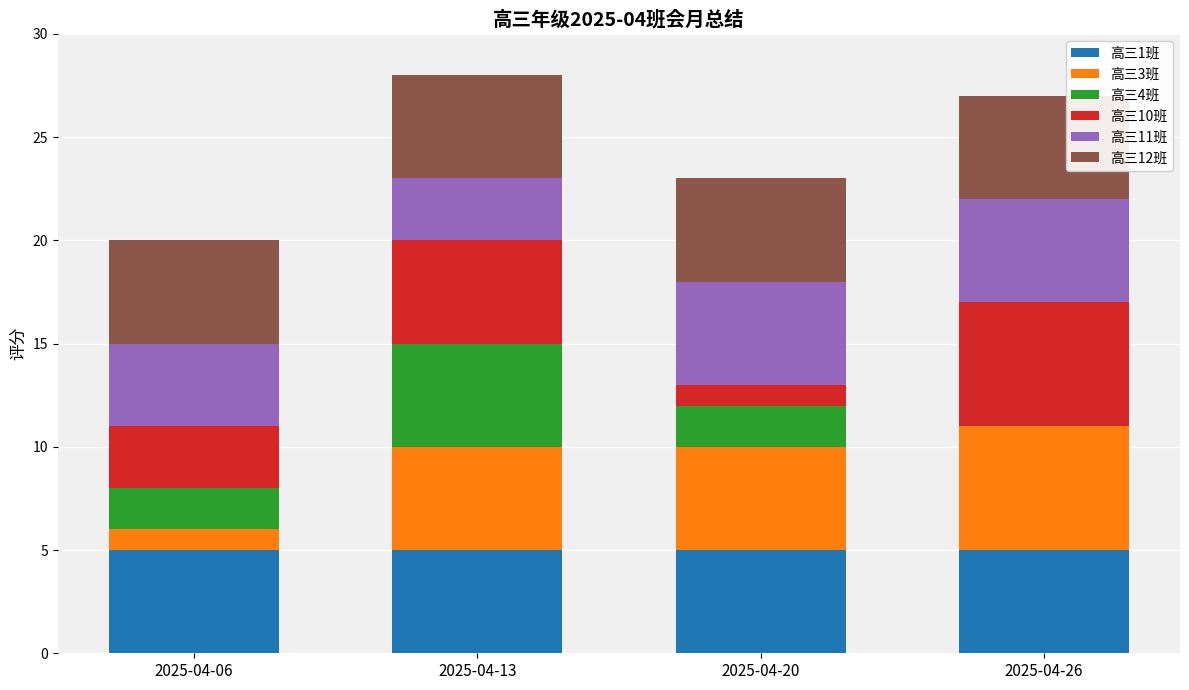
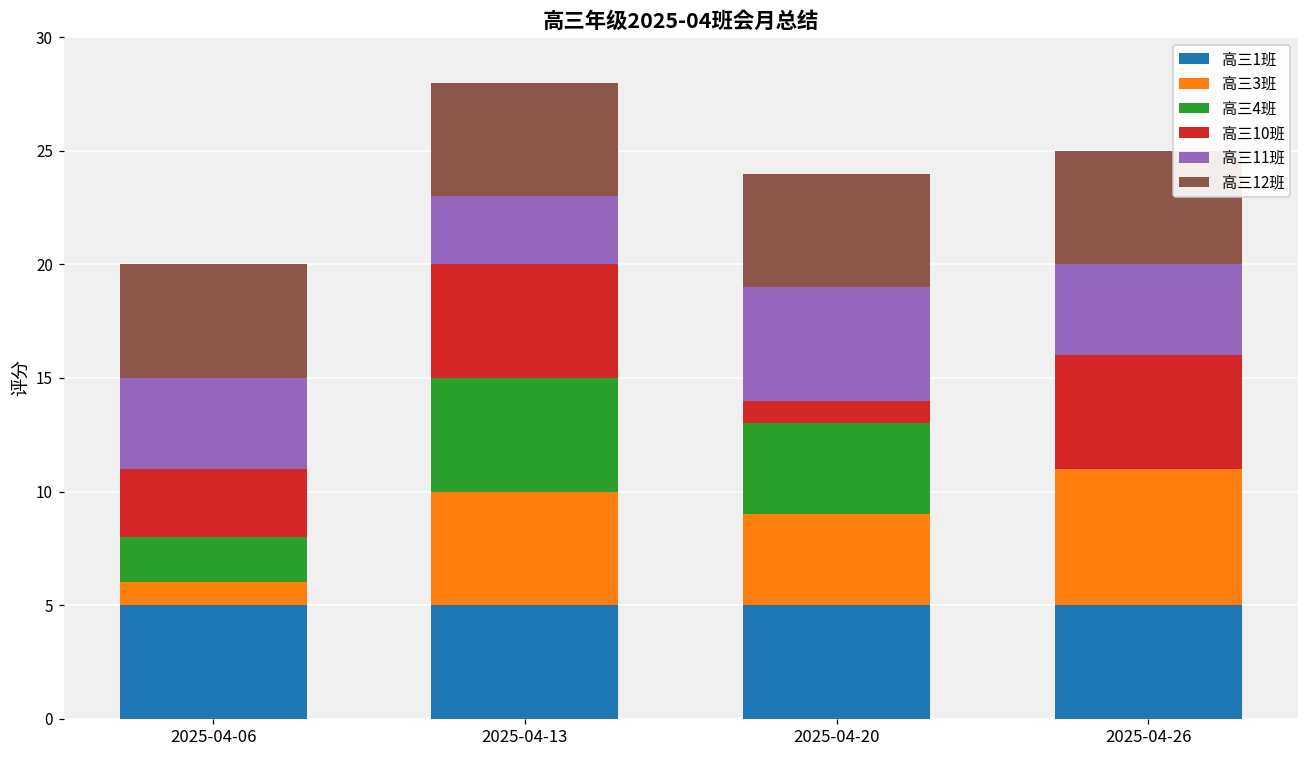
  {
    "高三1班": {
      "2025-04-06": 5,
      "2025-04-13": 5,
      "2025-04-20": 5,
      "2025-04-26": 5
    },
    "高三3班": {
      "2025-04-06": 1,
      "2025-04-13": 5,
-     "2025-04-20": 5,
+     "2025-04-20": 4,
      "2025-04-26": 6
    },
    "高三4班": {
      "2025-04-06": 2,
      "2025-04-13": 5,
-     "2025-04-20": 2,
+     "2025-04-20": 4,
      "2025-04-26": 0
    },
    "高三10班": {
      "2025-04-06": 3,
      "2025-04-13": 5,
      "2025-04-20": 1,
-     "2025-04-26": 6
+     "2025-04-26": 5
    },
    "高三11班": {
      "2025-04-06": 4,
      "2025-04-13": 3,
      "2025-04-20": 5,
-     "2025-04-26": 5
+     "2025-04-26": 4
    },
    "高三12班": {
      "2025-04-06": 5,
      "2025-04-13": 5,
      "2025-04-20": 5,
      "2025-04-26": 5
    }
  }
